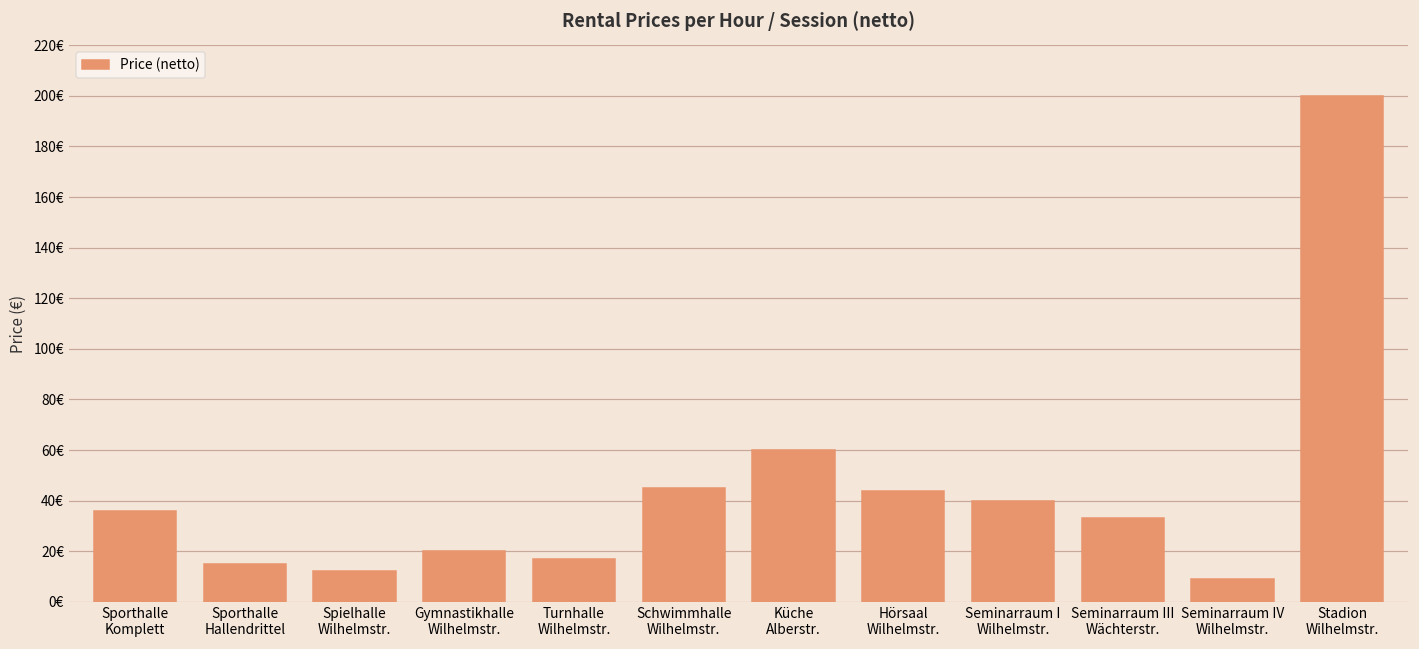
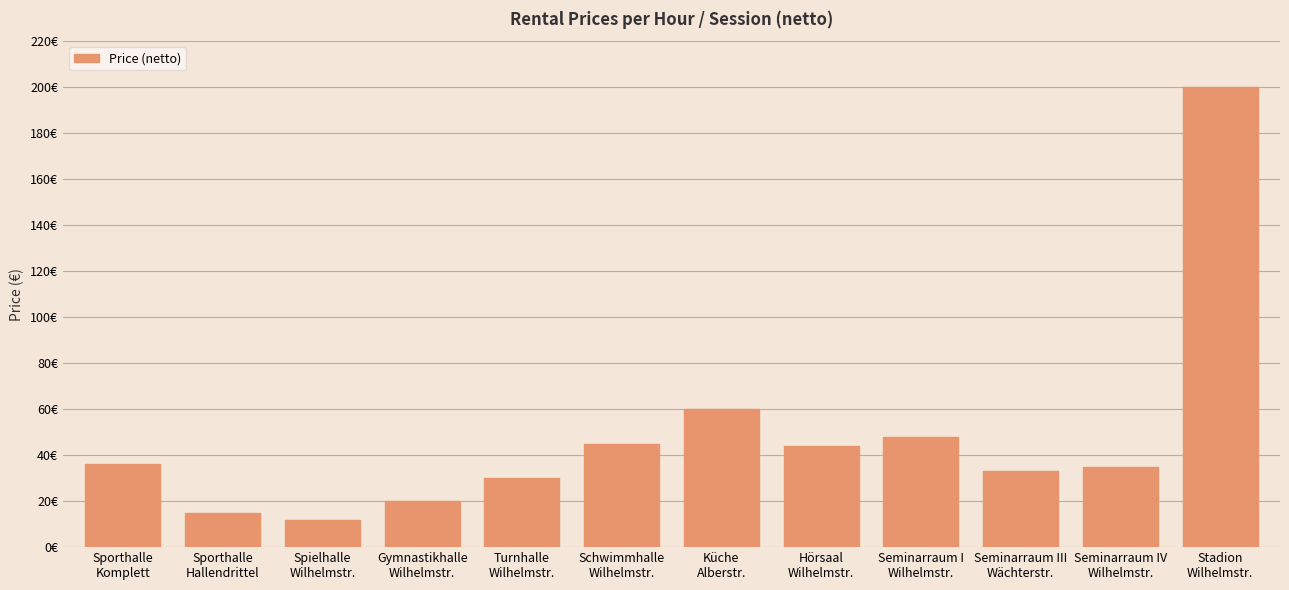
  {
    "Sporthalle Komplett": "36€",
    "Sporthalle Hallendrittel": "15€",
    "Spielhalle Wilhelmstr.": "12€",
    "Gymnastikhalle Wilhelmstr.": "20€",
-   "Turnhalle Wilhelmstr.": "17€",
+   "Turnhalle Wilhelmstr.": "30€",
    "Schwimmhalle Wilhelmstr.": "45€",
    "Küche Alberstr.": "60€",
    "Hörsaal Wilhelmstr.": "44€",
-   "Seminarraum I Wilhelmstr.": "40€",
+   "Seminarraum I Wilhelmstr.": "48€",
    "Seminarraum III Wächterstr.": "33€",
-   "Seminarraum IV Wilhelmstr.": "9€",
+   "Seminarraum IV Wilhelmstr.": "35€",
    "Stadion Wilhelmstr.": "200€"
  }
